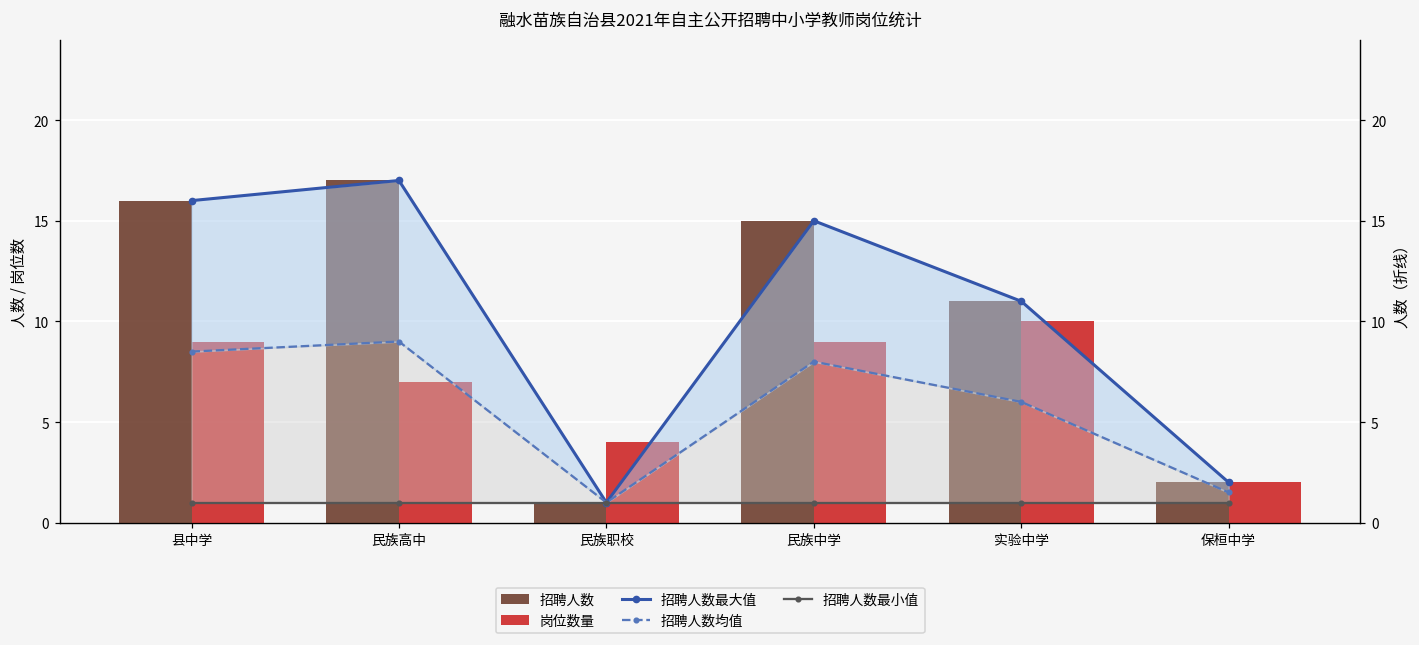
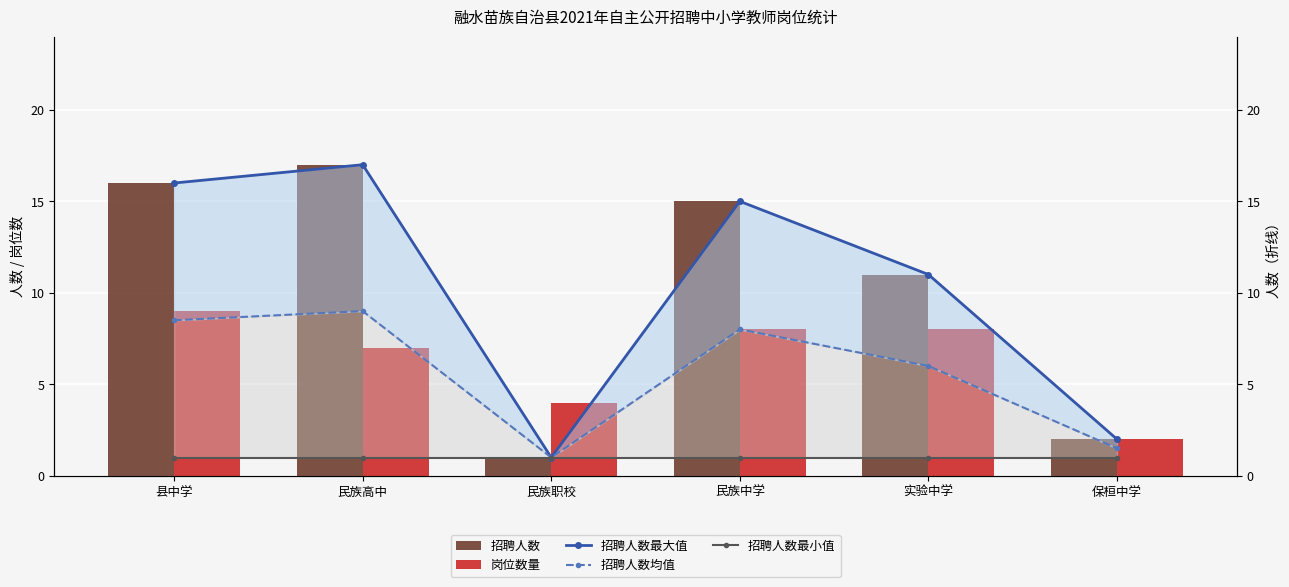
  {
    "岗位数量": {
      "县中学": 9,
      "民族高中": 7,
      "民族职校": 4,
-     "民族中学": 9,
-     "实验中学": 10,
+     "民族中学": 8,
+     "实验中学": 8,
      "保桓中学": 2
    }
  }
